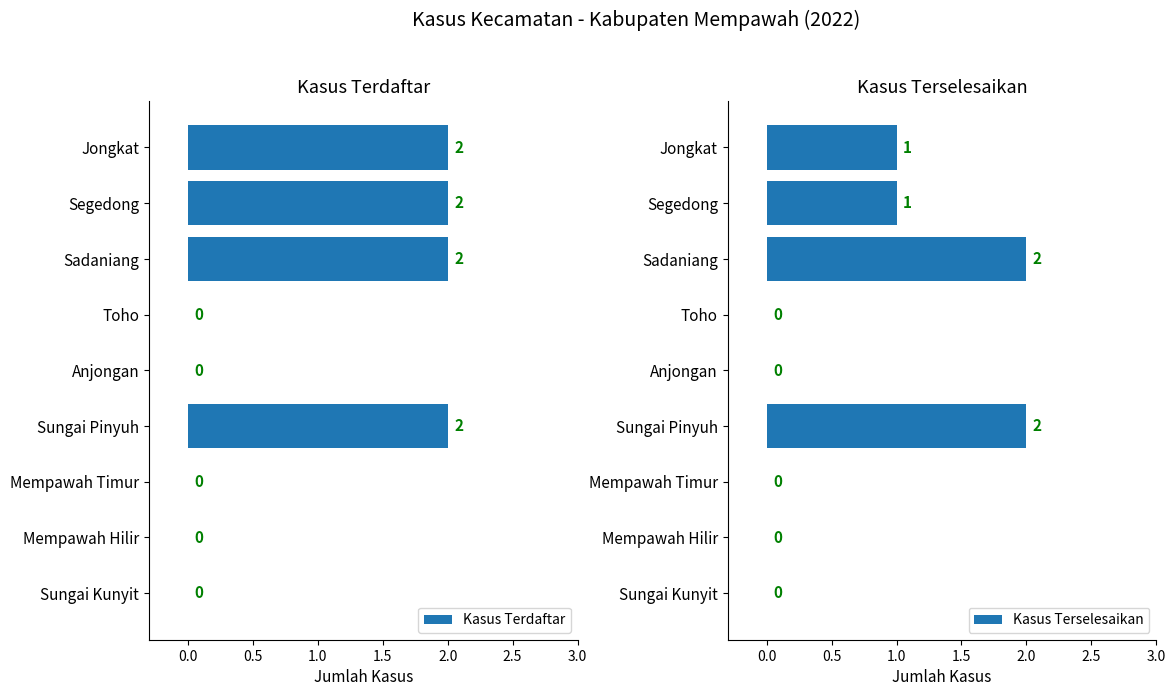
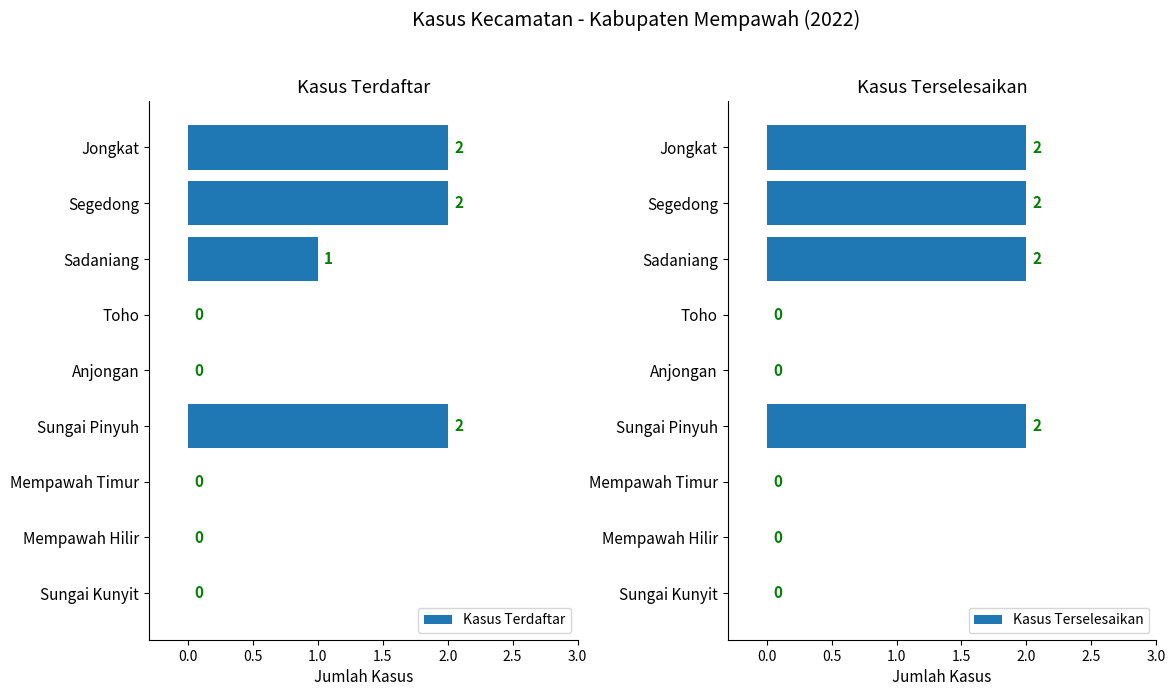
  {
    "Kasus Terdaftar": {
      "Jongkat": 2,
      "Segedong": 2,
-     "Sadaniang": 2,
+     "Sadaniang": 1,
      "Toho": 0,
      "Anjongan": 0,
      "Sungai Pinyuh": 2,
      "Mempawah Timur": 0,
      "Mempawah Hilir": 0,
      "Sungai Kunyit": 0
    },
    "Kasus Terselesaikan": {
-     "Jongkat": 1,
-     "Segedong": 1,
+     "Jongkat": 2,
+     "Segedong": 2,
      "Sadaniang": 2,
      "Toho": 0,
      "Anjongan": 0,
      "Sungai Pinyuh": 2,
      "Mempawah Timur": 0,
      "Mempawah Hilir": 0,
      "Sungai Kunyit": 0
    }
  }
